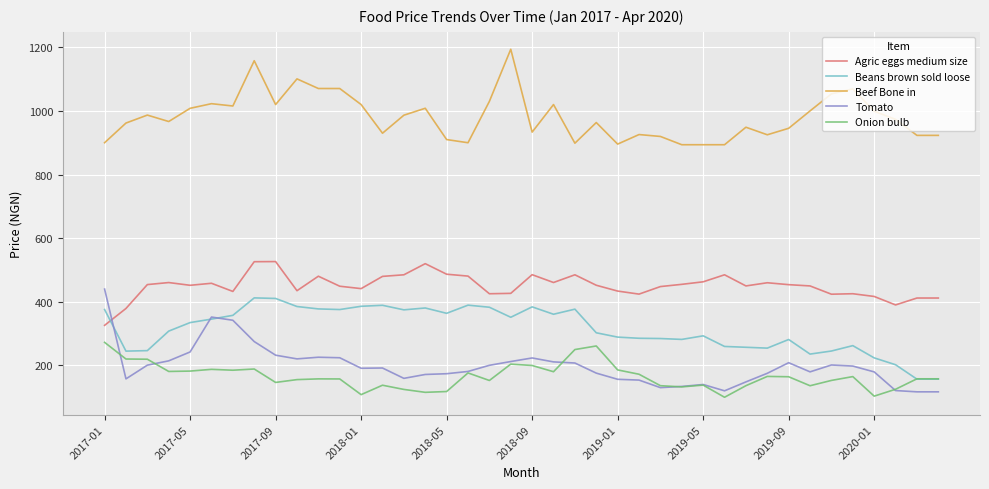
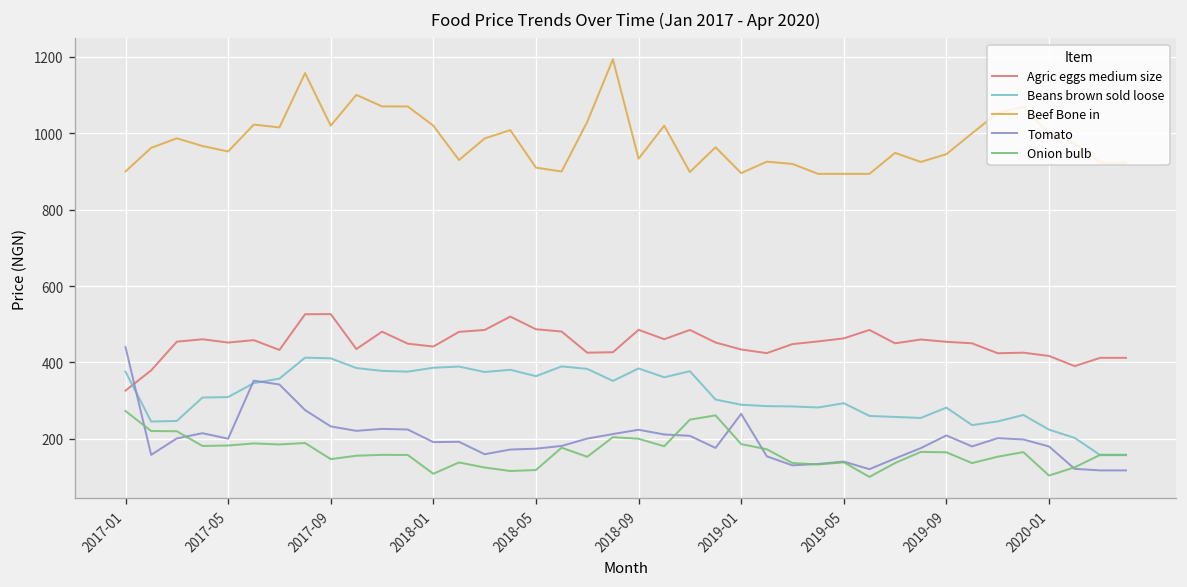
  {
    "Agric eggs medium size": {
      "2017-01": 330,
      "2017-05": 450,
      "2017-09": 530,
      "2018-01": 440,
      "2018-05": 490,
      "2018-09": 490,
      "2019-01": 430,
      "2019-05": 460,
      "2019-09": 450,
      "2020-01": 420
    },
    "Beans brown sold loose": {
      "2017-01": 380,
-     "2017-05": 330,
+     "2017-05": 310,
      "2017-09": 410,
      "2018-01": 390,
      "2018-05": 360,
      "2018-09": 380,
      "2019-01": 290,
      "2019-05": 290,
      "2019-09": 280,
      "2020-01": 220
    },
    "Beef Bone in": {
      "2017-01": 900,
-     "2017-05": 1010,
+     "2017-05": 950,
      "2017-09": 1020,
      "2018-01": 1020,
      "2018-05": 910,
      "2018-09": 930,
      "2019-01": 900,
      "2019-05": 890,
      "2019-09": 950
    },
    "Tomato": {
      "2017-01": 440,
-     "2017-05": 240,
+     "2017-05": 200,
      "2017-09": 230,
      "2018-01": 190,
      "2018-05": 170,
      "2018-09": 220,
-     "2019-01": 160,
+     "2019-01": 270,
      "2019-09": 210,
      "2020-01": 180
    },
    "Onion bulb": {
      "2017-01": 270,
      "2017-05": 180,
      "2017-09": 150,
      "2018-01": 110,
      "2018-05": 120,
      "2018-09": 200,
      "2019-01": 190,
      "2019-09": 160,
      "2020-01": 100
    }
  }
